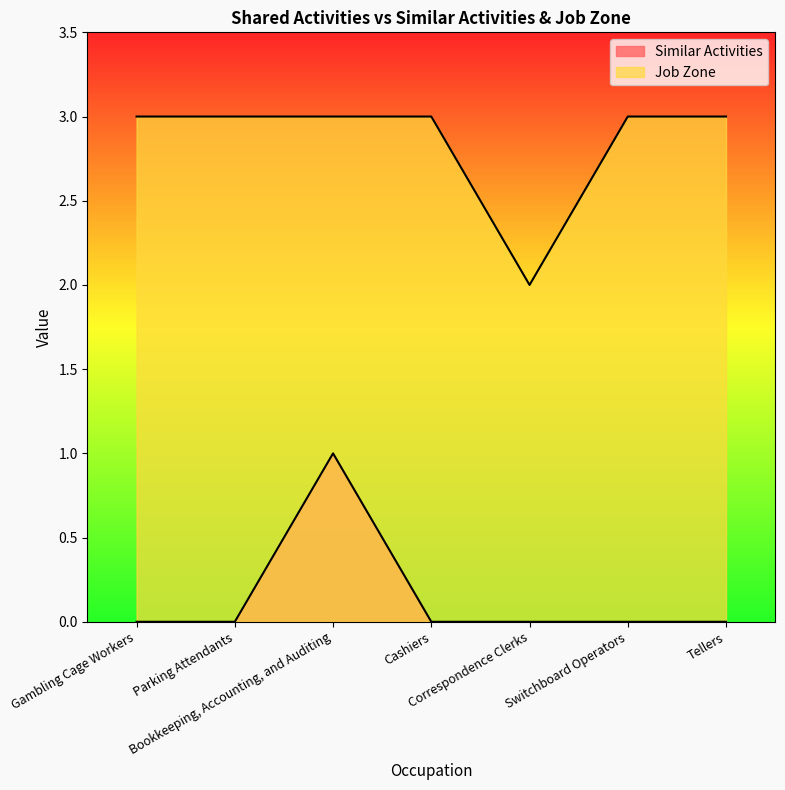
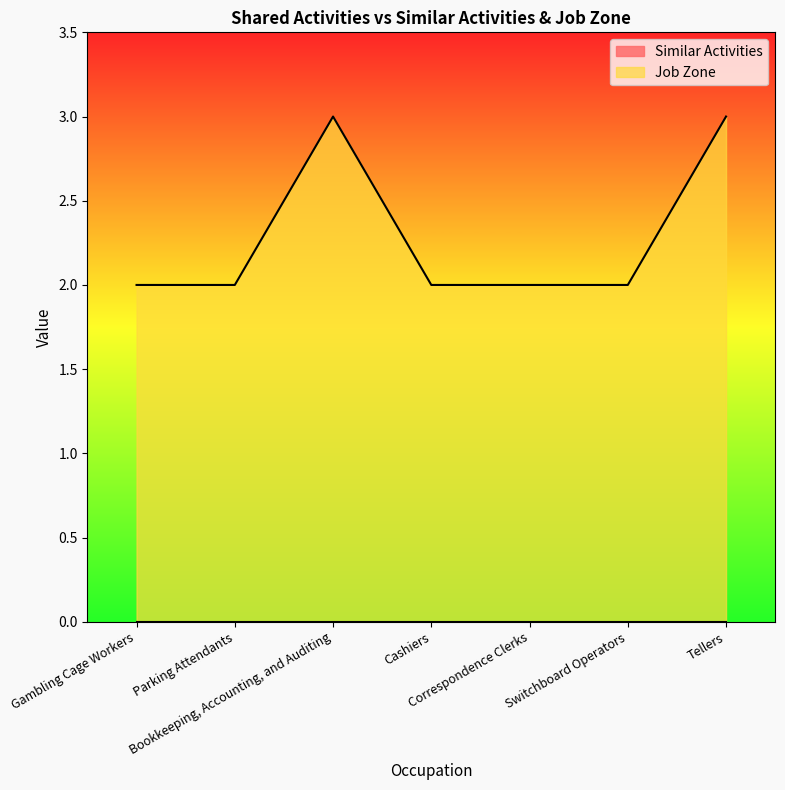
  {
    "Similar Activities": {
      "Gambling Cage Workers": 0,
      "Parking Attendants": 0,
-     "Bookkeeping, Accounting, and Auditing": 1,
+     "Bookkeeping, Accounting, and Auditing": 0,
      "Cashiers": 0,
      "Correspondence Clerks": 0,
      "Switchboard Operators": 0,
      "Tellers": 0
    },
    "Job Zone": {
-     "Gambling Cage Workers": 3,
-     "Parking Attendants": 3,
+     "Gambling Cage Workers": 2,
+     "Parking Attendants": 2,
      "Bookkeeping, Accounting, and Auditing": 3,
-     "Cashiers": 3,
+     "Cashiers": 2,
      "Correspondence Clerks": 2,
-     "Switchboard Operators": 3,
+     "Switchboard Operators": 2,
      "Tellers": 3
    }
  }
